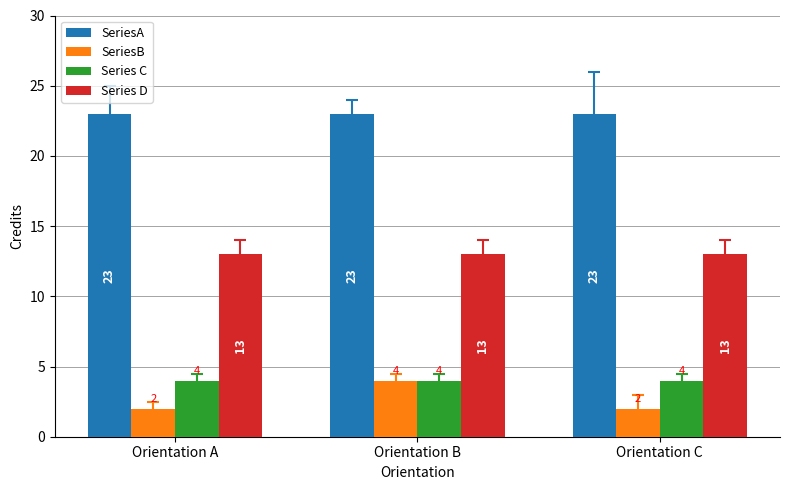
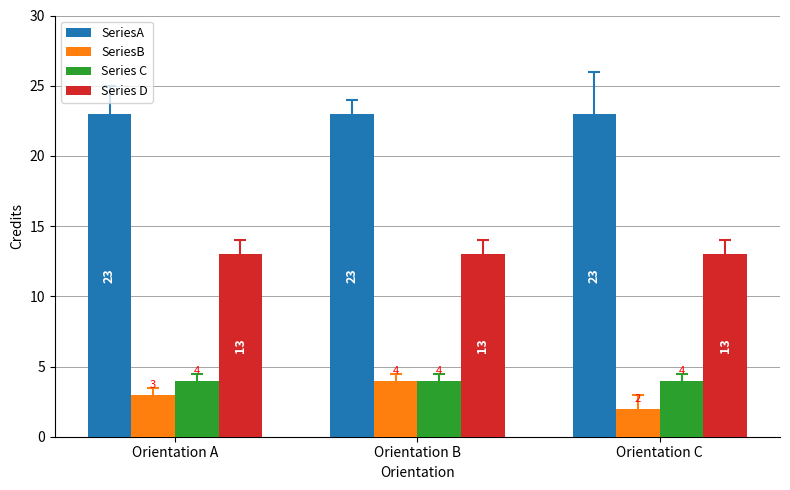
  {
    "SeriesB": {
-     "Orientation A": 2
+     "Orientation A": 3
    },
    "Series D": {
      "Orientation A": 13,
      "Orientation B": 13,
      "Orientation C": 13
    }
  }
